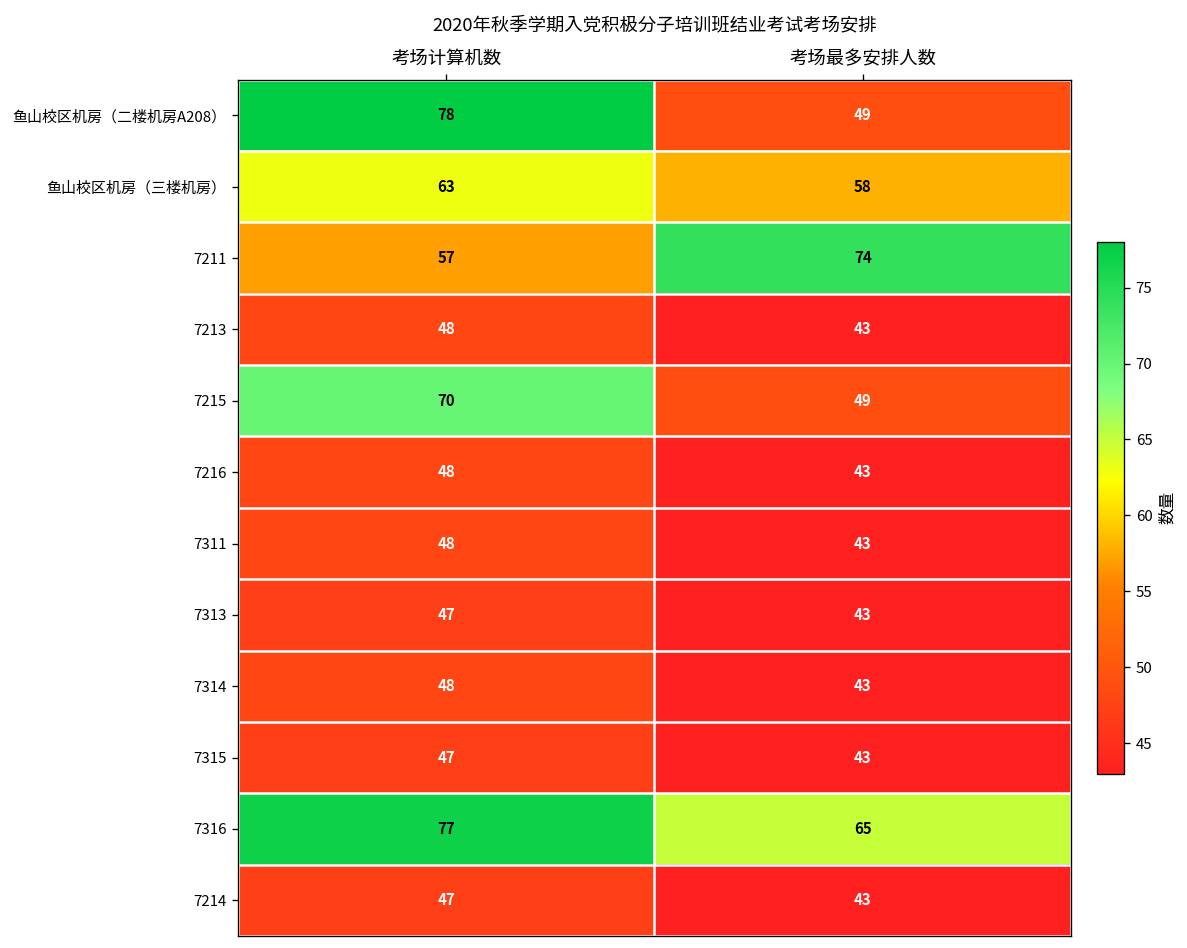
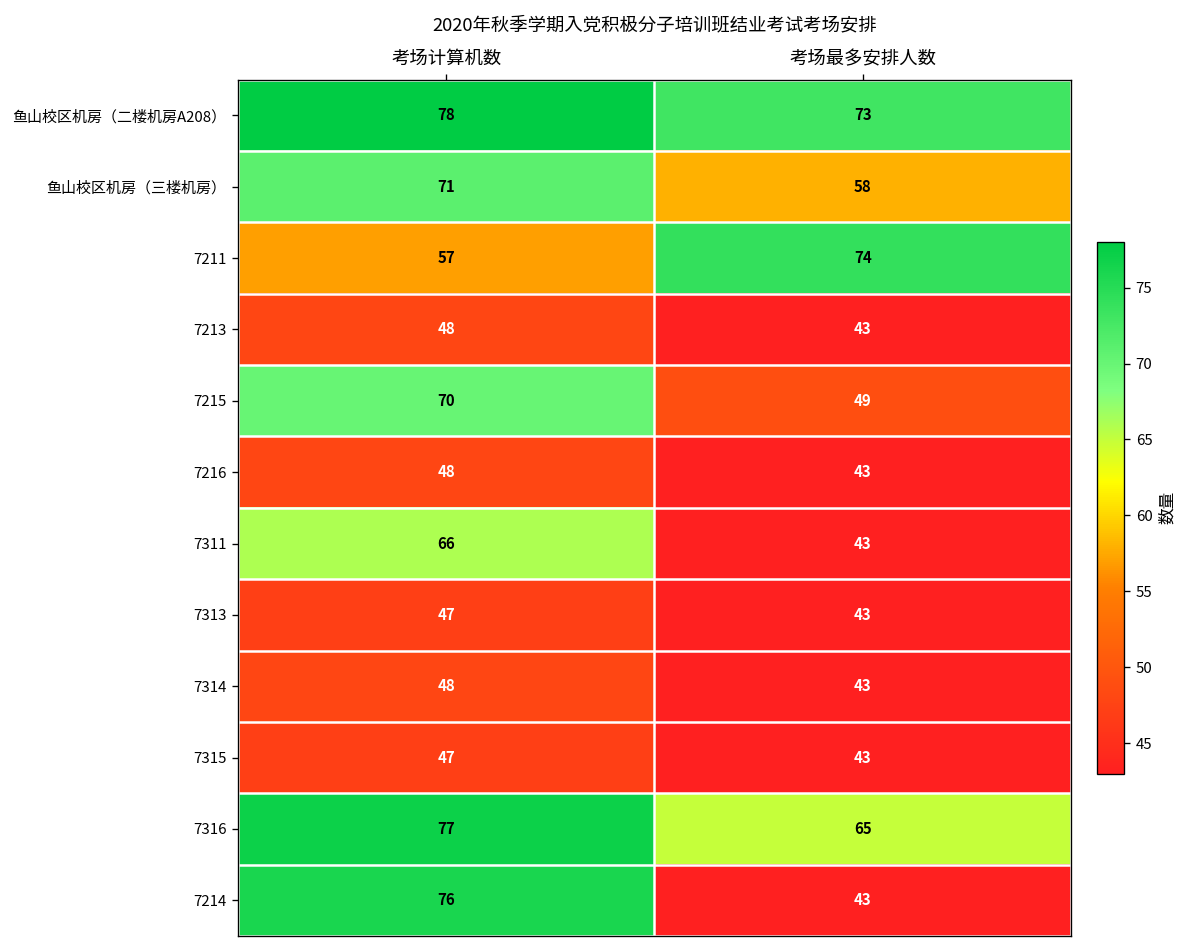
  {
    "鱼山校区机房（二楼机房A208）": {
      "考场计算机数": 78,
-     "考场最多安排人数": 49
+     "考场最多安排人数": 73
    },
    "鱼山校区机房（三楼机房）": {
-     "考场计算机数": 63,
+     "考场计算机数": 71,
      "考场最多安排人数": 58
    },
    "7211": {
      "考场计算机数": 57,
      "考场最多安排人数": 74
    },
    "7213": {
      "考场计算机数": 48,
      "考场最多安排人数": 43
    },
    "7215": {
      "考场计算机数": 70,
      "考场最多安排人数": 49
    },
    "7216": {
      "考场计算机数": 48,
      "考场最多安排人数": 43
    },
    "7311": {
-     "考场计算机数": 48,
+     "考场计算机数": 66,
      "考场最多安排人数": 43
    },
    "7313": {
      "考场计算机数": 47,
      "考场最多安排人数": 43
    },
    "7314": {
      "考场计算机数": 48,
      "考场最多安排人数": 43
    },
    "7315": {
      "考场计算机数": 47,
      "考场最多安排人数": 43
    },
    "7316": {
      "考场计算机数": 77,
      "考场最多安排人数": 65
    },
    "7214": {
-     "考场计算机数": 47,
+     "考场计算机数": 76,
      "考场最多安排人数": 43
    }
  }
